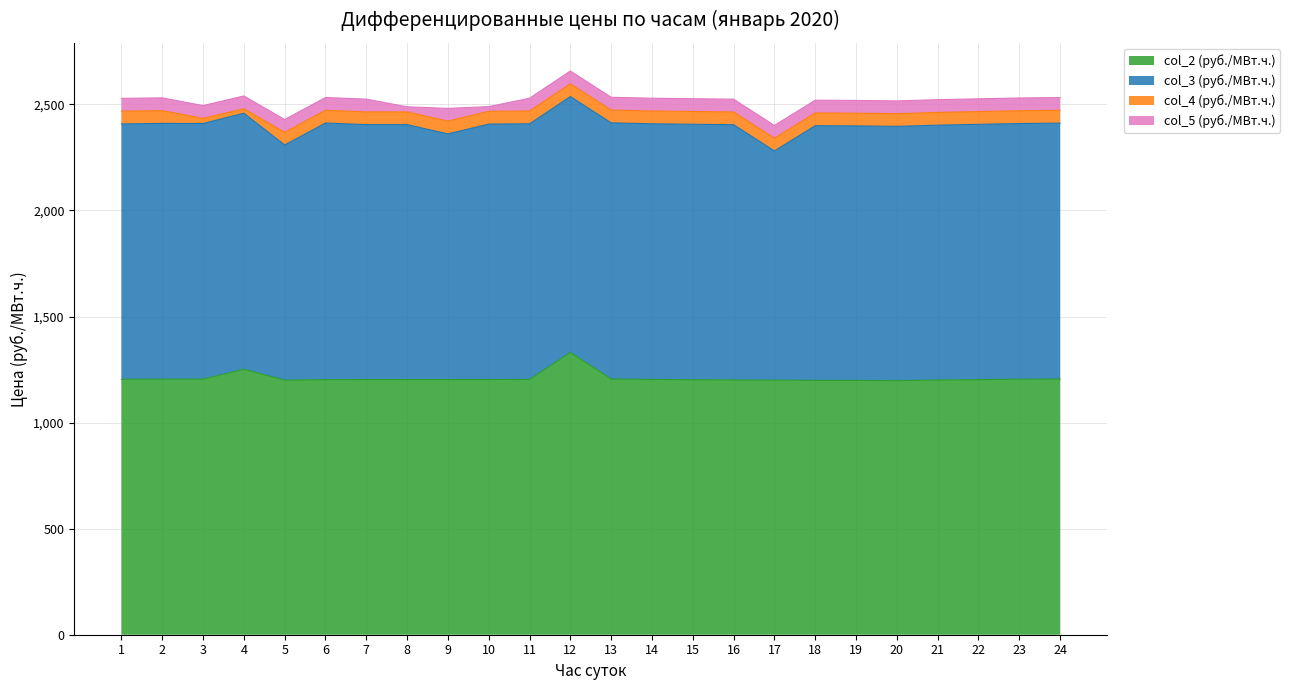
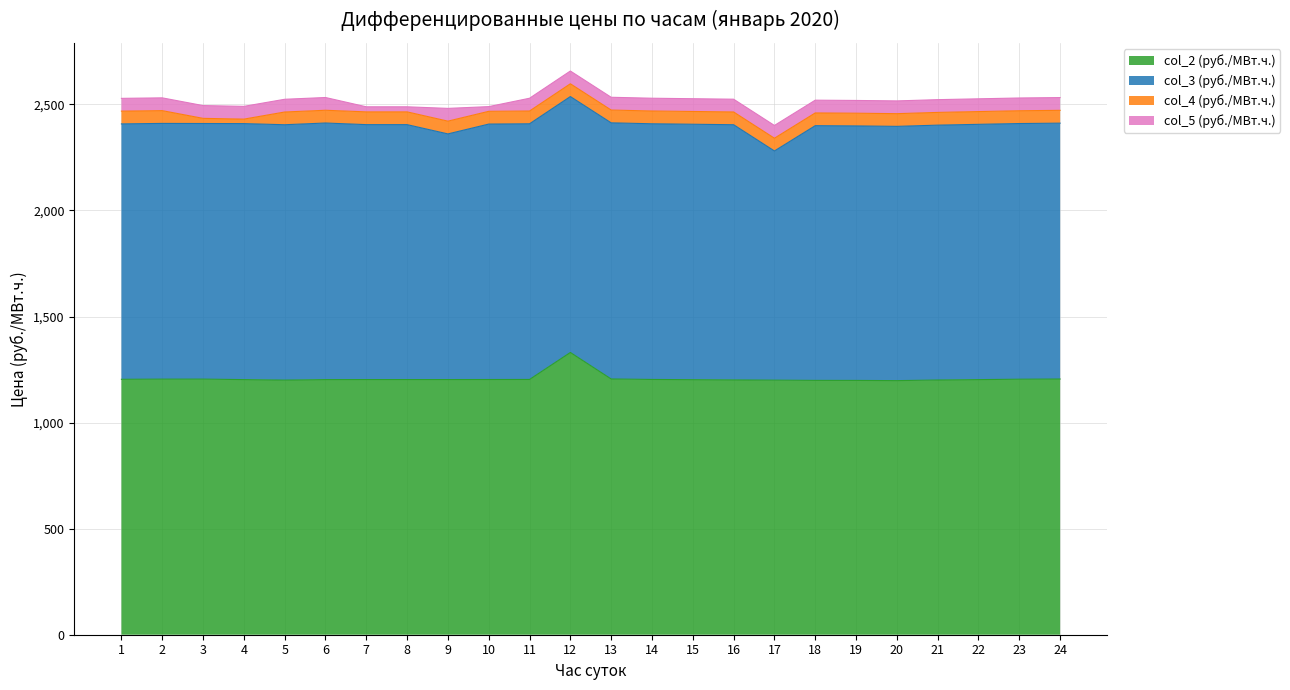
  {
    "col_2 (руб./МВт.ч.)": {
      "1": "1,200",
      "2": "1,200",
      "3": "1,210",
-     "4": "1,250",
+     "4": "1,200",
      "5": "1,200",
      "6": "1,200",
      "7": "1,200",
      "8": "1,200",
      "9": "1,200",
      "10": "1,200",
      "11": "1,200",
      "12": "1,330",
      "13": "1,210",
      "14": "1,200",
      "15": "1,200",
      "16": "1,200",
      "17": "1,200",
      "18": "1,200",
      "19": "1,200",
      "20": "1,200",
      "21": "1,200",
      "22": "1,200",
      "23": "1,200",
      "24": "1,210"
    },
    "col_3 (руб./МВт.ч.)": {
      "1": "1,200",
      "2": "1,210",
      "3": "1,210",
      "4": "1,210",
-     "5": "1,110",
+     "5": "1,200",
      "6": "1,210",
      "7": "1,200",
      "8": "1,200",
      "9": "1,160",
      "10": "1,200",
      "11": "1,210",
      "12": "1,210",
      "13": "1,210",
      "14": "1,210",
      "15": "1,200",
      "16": "1,200",
      "17": "1,080",
      "18": "1,200",
      "19": "1,200",
      "20": "1,200",
      "21": "1,200",
      "22": "1,200",
      "23": "1,210",
      "24": "1,210"
    },
    "col_4 (руб./МВт.ч.)": {
      "1": "60",
      "2": "60",
      "3": "20",
      "4": "20",
      "5": "60",
      "6": "60",
      "7": "60",
      "8": "60",
      "9": "60",
      "10": "60",
      "11": "60",
      "12": "60",
      "13": "60",
      "14": "60",
      "15": "60",
      "16": "60",
      "17": "60",
      "18": "60",
      "19": "60",
      "20": "60",
      "21": "60",
      "22": "60",
      "23": "60",
      "24": "60"
    },
    "col_5 (руб./МВт.ч.)": {
      "1": "60",
      "2": "60",
      "3": "60",
      "4": "60",
      "5": "60",
      "6": "60",
-     "7": "60",
+     "7": "20",
      "8": "20",
      "9": "60",
      "10": "20",
      "11": "60",
      "12": "60",
      "13": "60",
      "14": "60",
      "15": "60",
      "16": "60",
      "17": "60",
      "18": "60",
      "19": "60",
      "20": "60",
      "21": "60",
      "22": "60",
      "23": "60",
      "24": "60"
    }
  }
